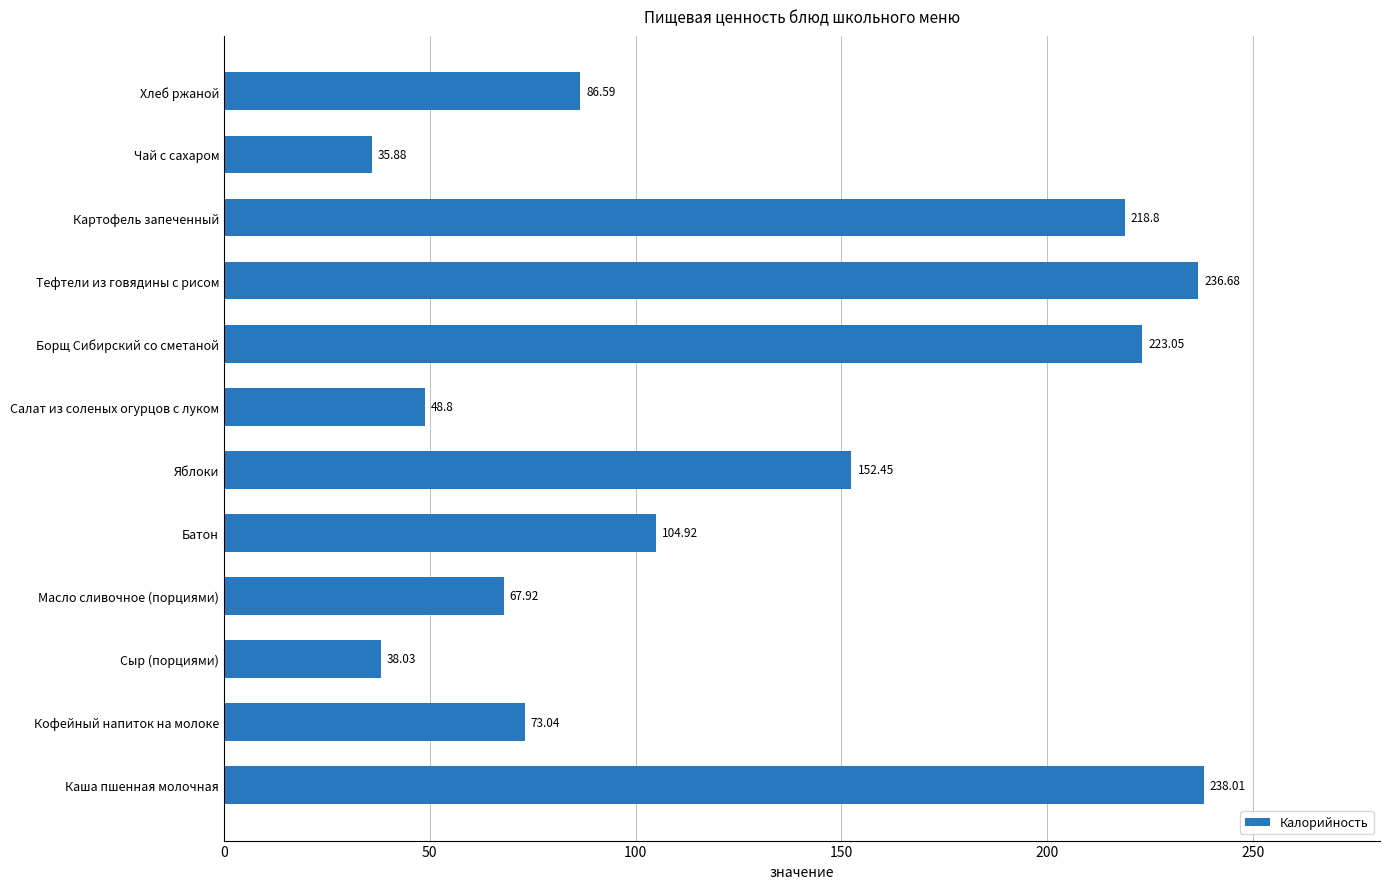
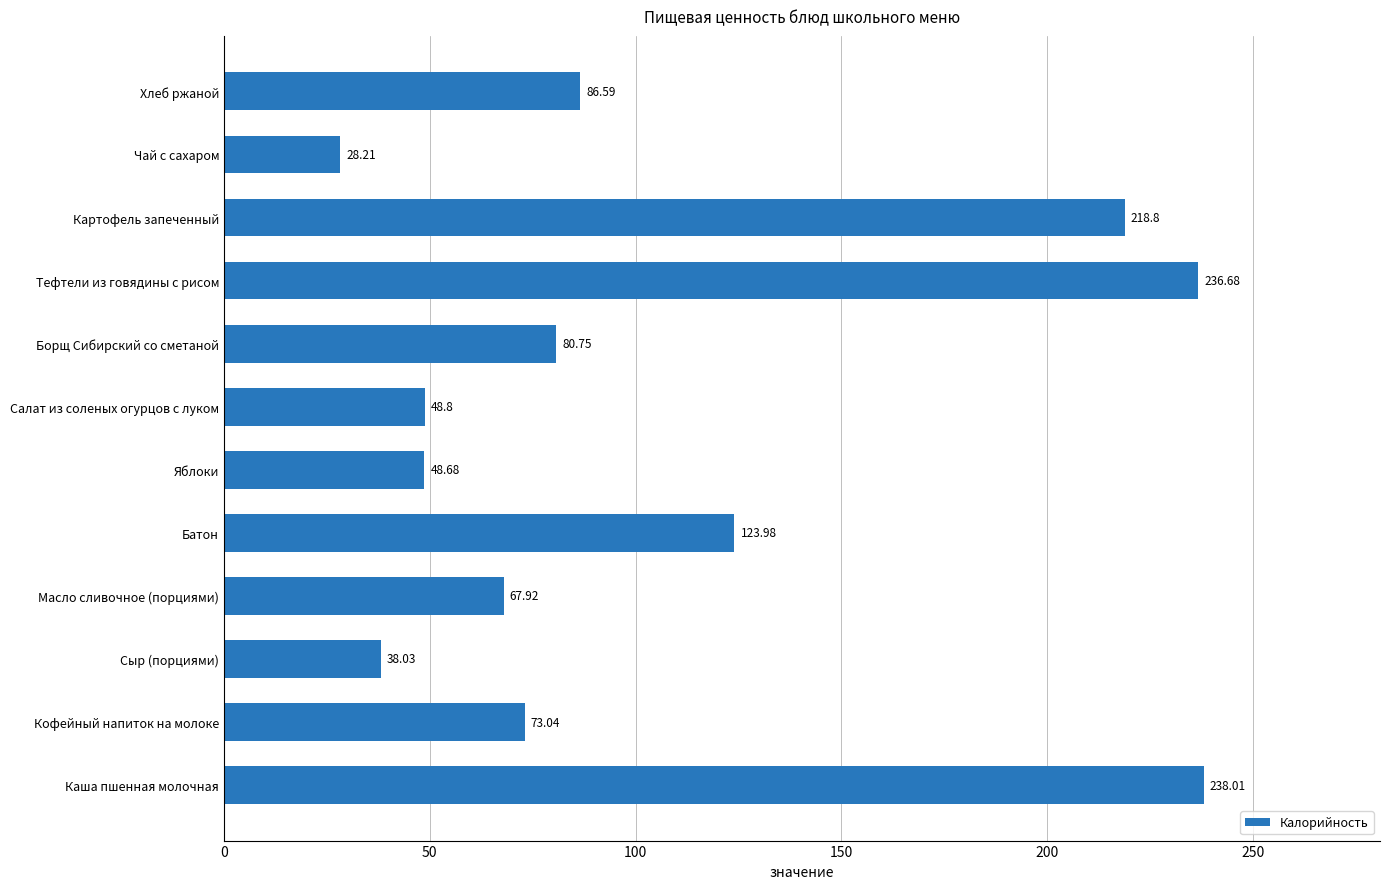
  {
    "Хлеб ржаной": 86.59,
-   "Чай с сахаром": 35.88,
+   "Чай с сахаром": 28.21,
    "Картофель запеченный": 218.8,
    "Тефтели из говядины с рисом": 236.68,
-   "Борщ Сибирский со сметаной": 223.05,
+   "Борщ Сибирский со сметаной": 80.75,
    "Салат из соленых огурцов с луком": 48.8,
-   "Яблоки": 152.45,
-   "Батон": 104.92,
+   "Яблоки": 48.68,
+   "Батон": 123.98,
    "Масло сливочное (порциями)": 67.92,
    "Сыр (порциями)": 38.03,
    "Кофейный напиток на молоке": 73.04,
    "Каша пшенная молочная": 238.01
  }
